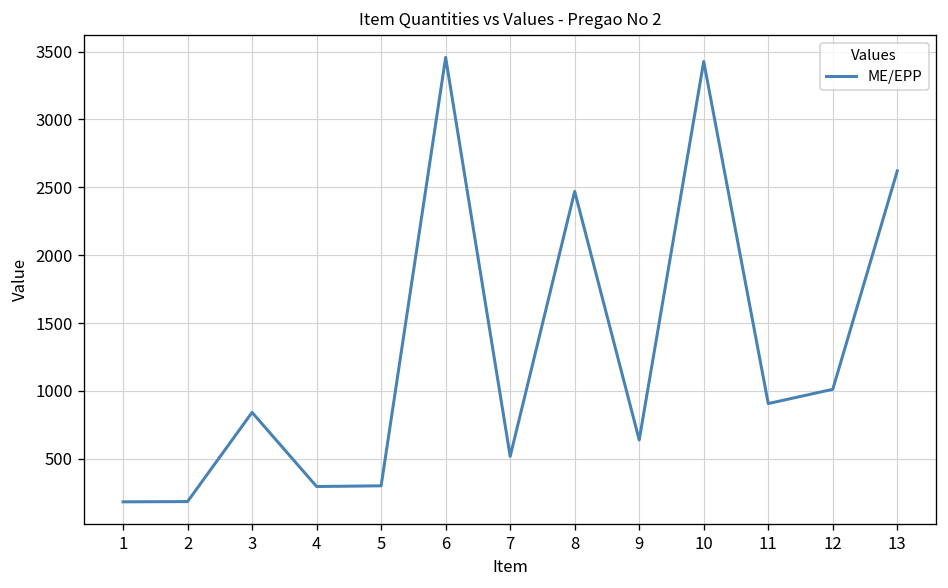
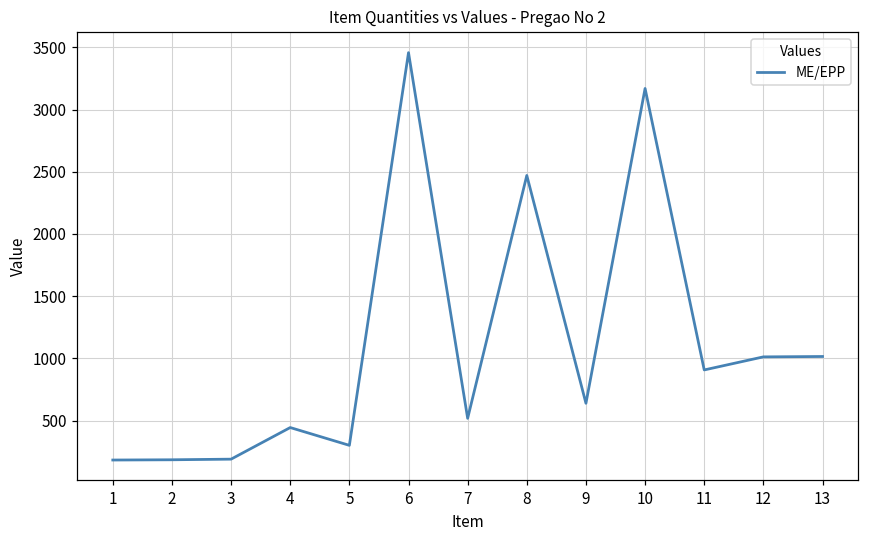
  {
    "1": 180,
    "2": 190,
-   "3": 840,
-   "4": 300,
+   "3": 190,
+   "4": 440,
    "5": 300,
    "6": 3460,
    "7": 520,
    "8": 2470,
    "9": 640,
-   "10": 3430,
+   "10": 3170,
    "11": 910,
    "12": 1010,
-   "13": 2620
+   "13": 1020
  }
